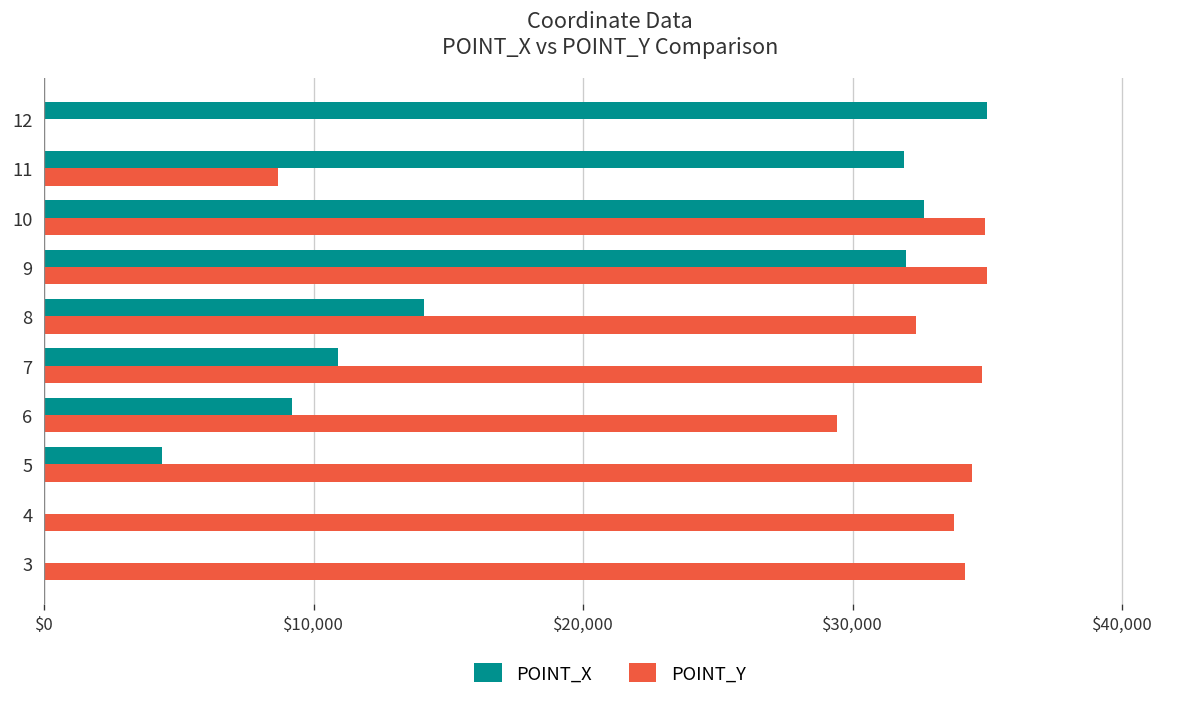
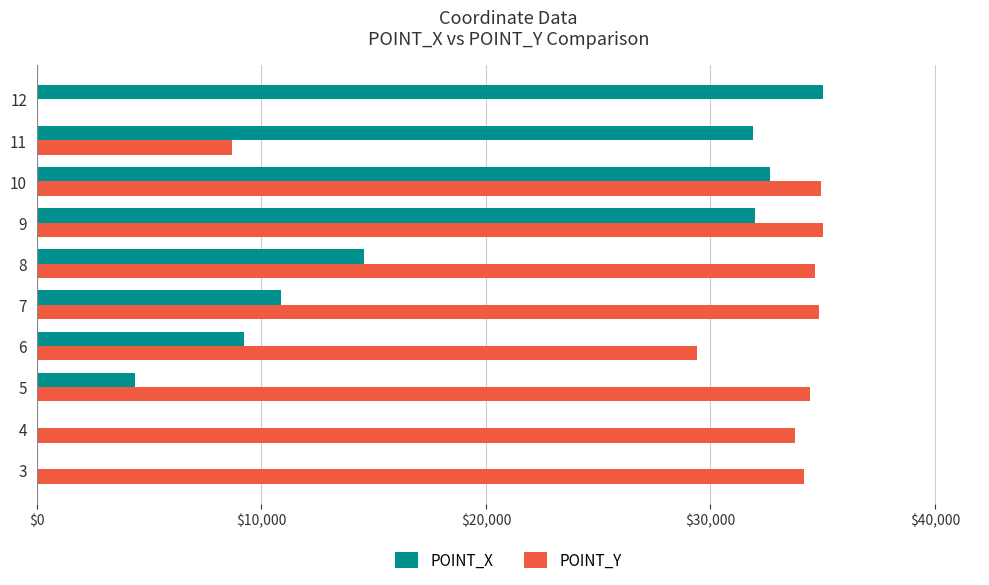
  {
    "POINT_X": {
      "12": "$35,000",
      "11": "$31,900",
      "10": "$32,700",
      "9": "$32,000",
-     "8": "$14,100",
+     "8": "$14,600",
      "7": "$10,900",
      "6": "$9,200",
      "5": "$4,400",
      "3": "$0"
    },
    "POINT_Y": {
      "12": "$0",
      "11": "$8,700",
      "10": "$34,900",
      "9": "$35,000",
-     "8": "$32,300",
+     "8": "$34,700",
      "7": "$34,800",
      "6": "$29,400",
      "5": "$34,400",
      "4": "$33,800",
      "3": "$34,200"
    }
  }
